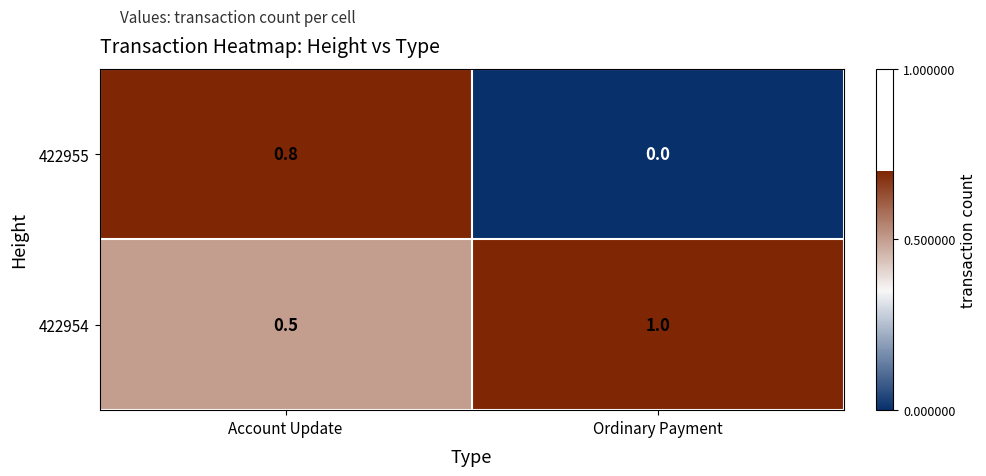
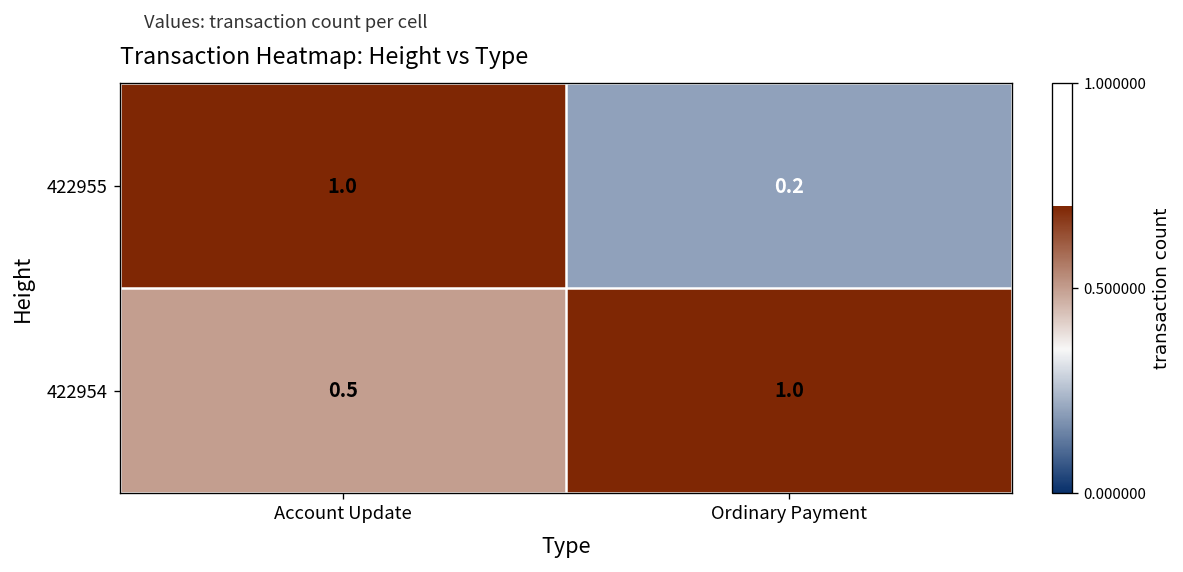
  {
    "422955": {
-     "Account Update": 0.8,
-     "Ordinary Payment": 0.0
+     "Account Update": 1.0,
+     "Ordinary Payment": 0.2
    },
    "422954": {
      "Account Update": 0.5,
      "Ordinary Payment": 1.0
    }
  }
